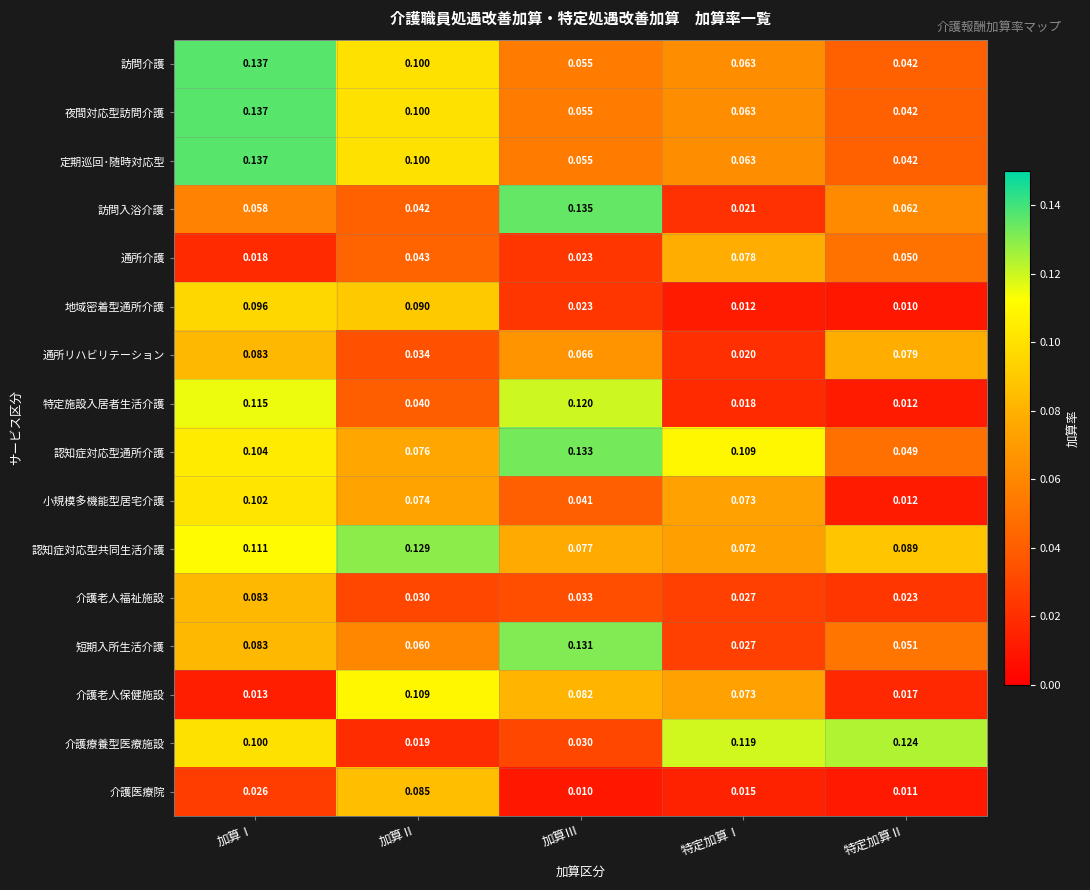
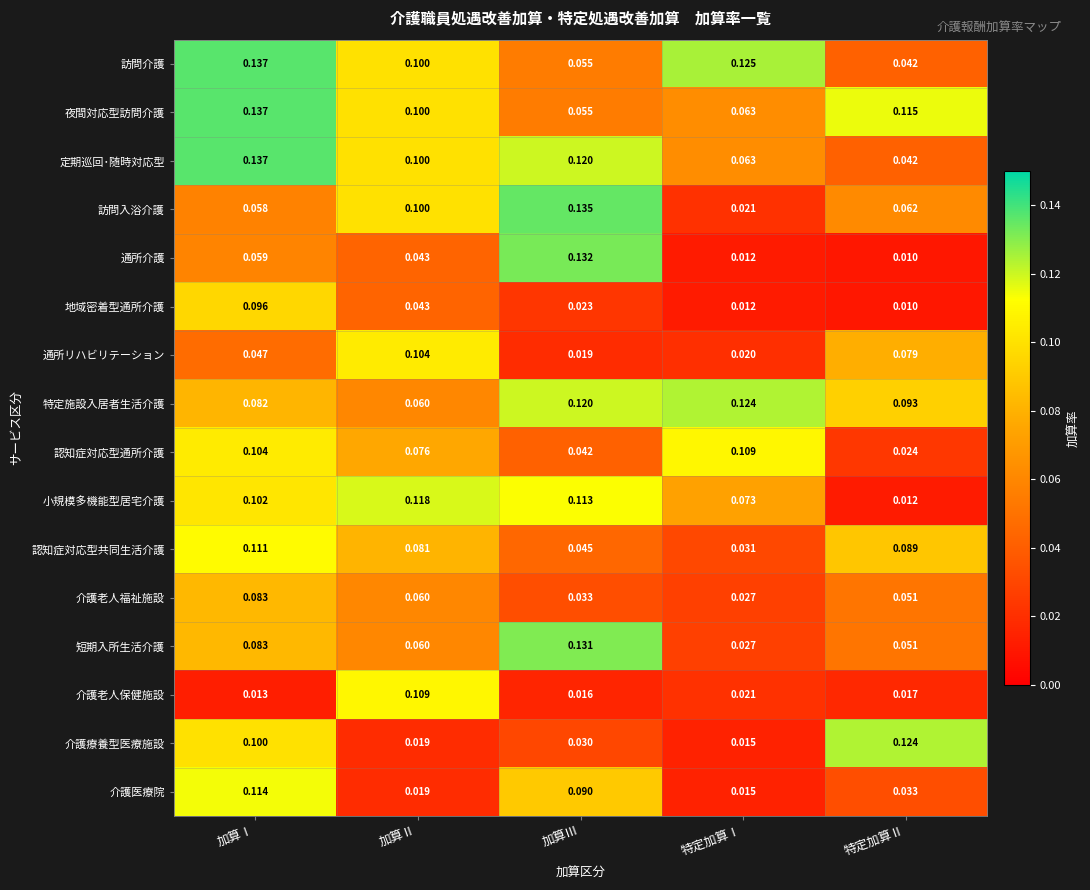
  {
    "訪問介護": {
      "加算Ⅰ": 0.137,
      "加算Ⅱ": 0.100,
      "加算Ⅲ": 0.055,
-     "特定加算Ⅰ": 0.063,
+     "特定加算Ⅰ": 0.125,
      "特定加算Ⅱ": 0.042
    },
    "夜間対応型訪問介護": {
      "加算Ⅰ": 0.137,
      "加算Ⅱ": 0.100,
      "加算Ⅲ": 0.055,
      "特定加算Ⅰ": 0.063,
-     "特定加算Ⅱ": 0.042
+     "特定加算Ⅱ": 0.115
    },
    "定期巡回･随時対応型": {
      "加算Ⅰ": 0.137,
      "加算Ⅱ": 0.100,
-     "加算Ⅲ": 0.055,
+     "加算Ⅲ": 0.120,
      "特定加算Ⅰ": 0.063,
      "特定加算Ⅱ": 0.042
    },
    "訪問入浴介護": {
      "加算Ⅰ": 0.058,
-     "加算Ⅱ": 0.042,
+     "加算Ⅱ": 0.100,
      "加算Ⅲ": 0.135,
      "特定加算Ⅰ": 0.021,
      "特定加算Ⅱ": 0.062
    },
    "通所介護": {
-     "加算Ⅰ": 0.018,
+     "加算Ⅰ": 0.059,
      "加算Ⅱ": 0.043,
-     "加算Ⅲ": 0.023,
-     "特定加算Ⅰ": 0.078,
-     "特定加算Ⅱ": 0.050
+     "加算Ⅲ": 0.132,
+     "特定加算Ⅰ": 0.012,
+     "特定加算Ⅱ": 0.010
    },
    "地域密着型通所介護": {
      "加算Ⅰ": 0.096,
-     "加算Ⅱ": 0.090,
+     "加算Ⅱ": 0.043,
      "加算Ⅲ": 0.023,
      "特定加算Ⅰ": 0.012,
      "特定加算Ⅱ": 0.010
    },
    "通所リハビリテーション": {
-     "加算Ⅰ": 0.083,
-     "加算Ⅱ": 0.034,
-     "加算Ⅲ": 0.066,
+     "加算Ⅰ": 0.047,
+     "加算Ⅱ": 0.104,
+     "加算Ⅲ": 0.019,
      "特定加算Ⅰ": 0.020,
      "特定加算Ⅱ": 0.079
    },
    "特定施設入居者生活介護": {
-     "加算Ⅰ": 0.115,
-     "加算Ⅱ": 0.040,
+     "加算Ⅰ": 0.082,
+     "加算Ⅱ": 0.060,
      "加算Ⅲ": 0.120,
-     "特定加算Ⅰ": 0.018,
-     "特定加算Ⅱ": 0.012
+     "特定加算Ⅰ": 0.124,
+     "特定加算Ⅱ": 0.093
    },
    "認知症対応型通所介護": {
      "加算Ⅰ": 0.104,
      "加算Ⅱ": 0.076,
-     "加算Ⅲ": 0.133,
+     "加算Ⅲ": 0.042,
      "特定加算Ⅰ": 0.109,
-     "特定加算Ⅱ": 0.049
+     "特定加算Ⅱ": 0.024
    },
    "小規模多機能型居宅介護": {
      "加算Ⅰ": 0.102,
-     "加算Ⅱ": 0.074,
-     "加算Ⅲ": 0.041,
+     "加算Ⅱ": 0.118,
+     "加算Ⅲ": 0.113,
      "特定加算Ⅰ": 0.073,
      "特定加算Ⅱ": 0.012
    },
    "認知症対応型共同生活介護": {
      "加算Ⅰ": 0.111,
-     "加算Ⅱ": 0.129,
-     "加算Ⅲ": 0.077,
-     "特定加算Ⅰ": 0.072,
+     "加算Ⅱ": 0.081,
+     "加算Ⅲ": 0.045,
+     "特定加算Ⅰ": 0.031,
      "特定加算Ⅱ": 0.089
    },
    "介護老人福祉施設": {
      "加算Ⅰ": 0.083,
-     "加算Ⅱ": 0.030,
+     "加算Ⅱ": 0.060,
      "加算Ⅲ": 0.033,
      "特定加算Ⅰ": 0.027,
-     "特定加算Ⅱ": 0.023
+     "特定加算Ⅱ": 0.051
    },
    "短期入所生活介護": {
      "加算Ⅰ": 0.083,
      "加算Ⅱ": 0.060,
      "加算Ⅲ": 0.131,
      "特定加算Ⅰ": 0.027,
      "特定加算Ⅱ": 0.051
    },
    "介護老人保健施設": {
      "加算Ⅰ": 0.013,
      "加算Ⅱ": 0.109,
-     "加算Ⅲ": 0.082,
-     "特定加算Ⅰ": 0.073,
+     "加算Ⅲ": 0.016,
+     "特定加算Ⅰ": 0.021,
      "特定加算Ⅱ": 0.017
    },
    "介護療養型医療施設": {
      "加算Ⅰ": 0.100,
      "加算Ⅱ": 0.019,
      "加算Ⅲ": 0.030,
-     "特定加算Ⅰ": 0.119,
+     "特定加算Ⅰ": 0.015,
      "特定加算Ⅱ": 0.124
    },
    "介護医療院": {
-     "加算Ⅰ": 0.026,
-     "加算Ⅱ": 0.085,
-     "加算Ⅲ": 0.010,
+     "加算Ⅰ": 0.114,
+     "加算Ⅱ": 0.019,
+     "加算Ⅲ": 0.090,
      "特定加算Ⅰ": 0.015,
-     "特定加算Ⅱ": 0.011
+     "特定加算Ⅱ": 0.033
    }
  }
